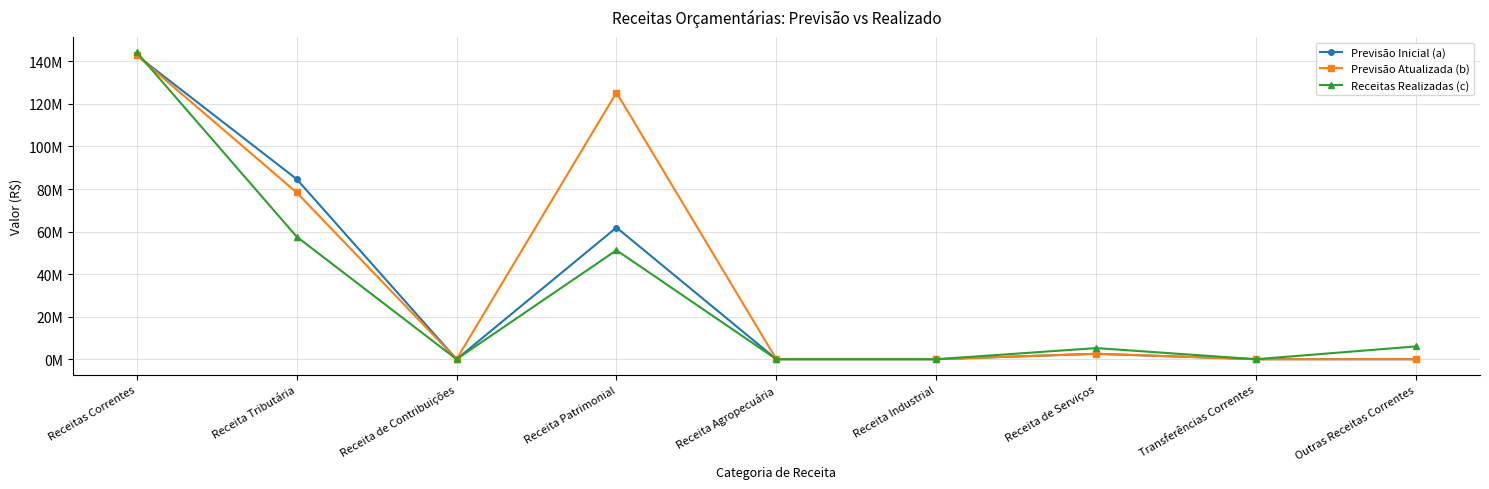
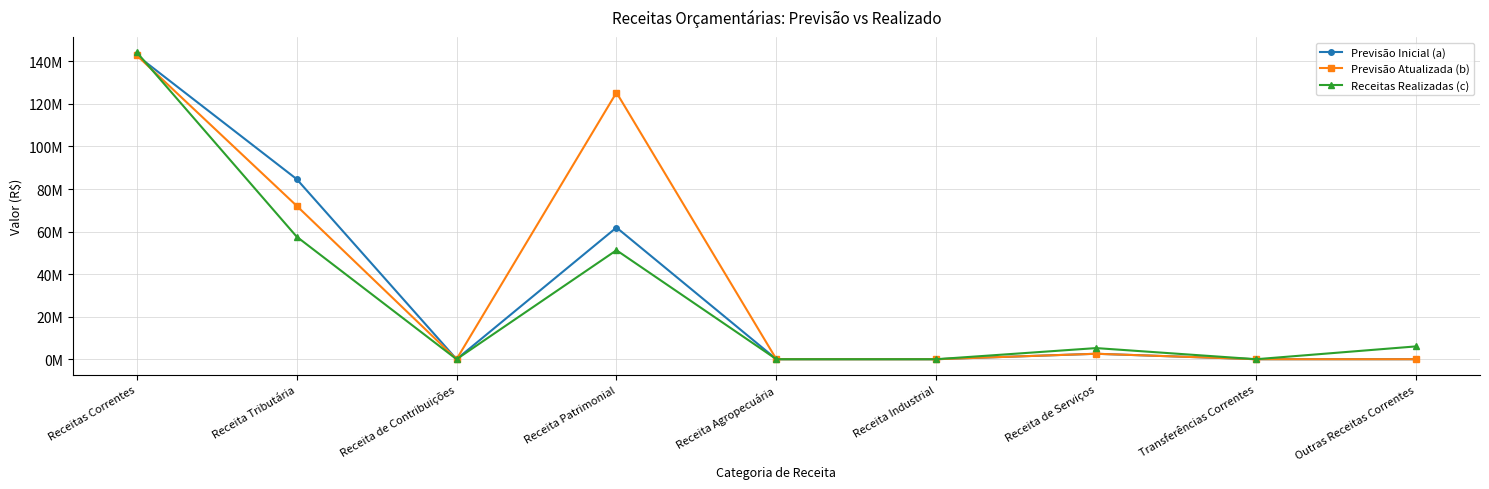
  {
    "Previsão Inicial (a)": {
      "Receita Tributária": 85000000,
      "Receita Patrimonial": 62000000
    },
    "Previsão Atualizada (b)": {
-     "Receita Tributária": 78000000,
+     "Receita Tributária": 72000000,
      "Receita Patrimonial": 125000000
    },
    "Receitas Realizadas (c)": {
      "Receitas Correntes": 144000000,
      "Receita Tributária": 58000000,
      "Receita Patrimonial": 51000000,
      "Receita de Serviços": 5000000,
      "Outras Receitas Correntes": 6000000
    }
  }
